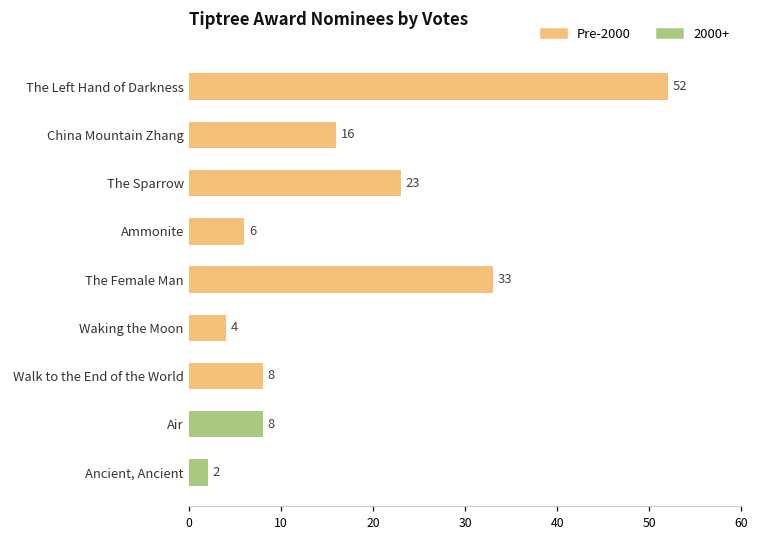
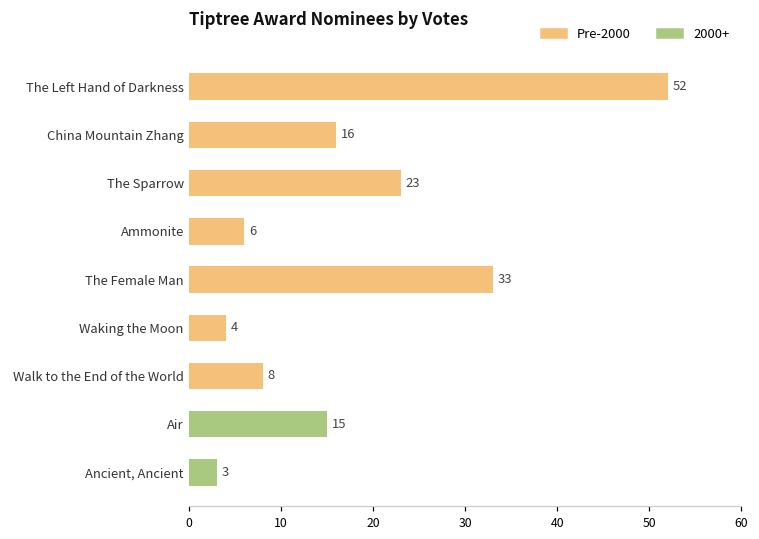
  {
    "Pre-2000": {
      "The Left Hand of Darkness": 52,
      "China Mountain Zhang": 16,
      "The Sparrow": 23,
      "Ammonite": 6,
      "The Female Man": 33,
      "Waking the Moon": 4,
      "Walk to the End of the World": 8
    },
    "2000+": {
-     "Air": 8,
-     "Ancient, Ancient": 2
+     "Air": 15,
+     "Ancient, Ancient": 3
    }
  }
